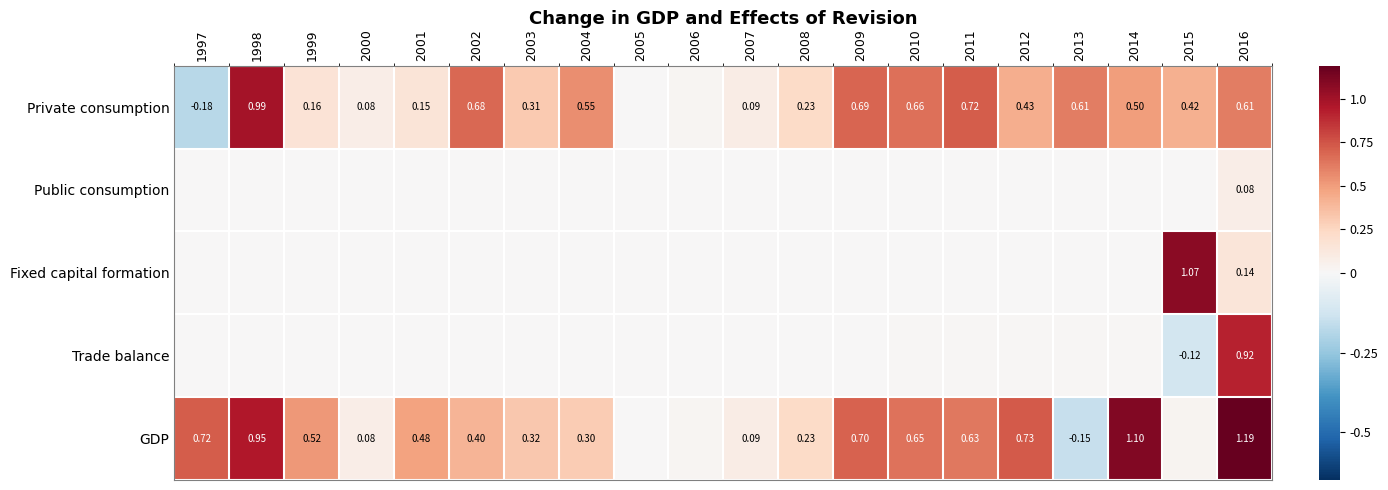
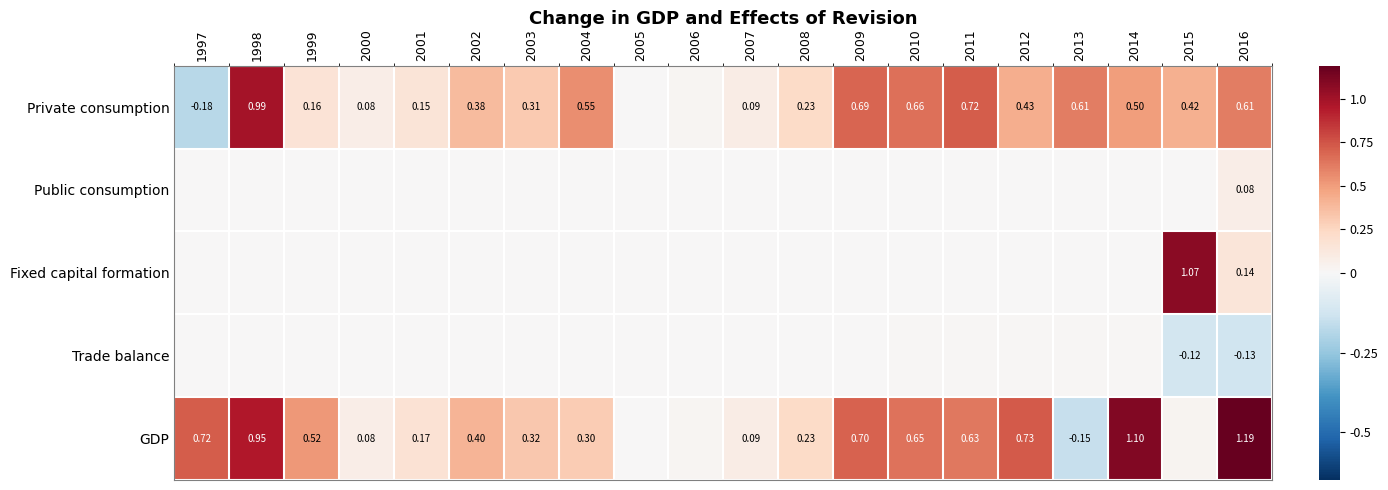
  {
    "Private consumption": {
      "1997": -0.18,
      "1998": 0.99,
      "1999": 0.16,
      "2000": 0.08,
      "2001": 0.15,
-     "2002": 0.68,
+     "2002": 0.38,
      "2003": 0.31,
      "2004": 0.55,
      "2007": 0.09,
      "2008": 0.23,
      "2009": 0.69,
      "2010": 0.66,
      "2011": 0.72,
      "2012": 0.43,
      "2013": 0.61,
      "2014": 0.50,
      "2015": 0.42,
      "2016": 0.61
    },
    "Public consumption": {
      "2016": 0.08
    },
    "Fixed capital formation": {
      "2015": 1.07,
      "2016": 0.14
    },
    "Trade balance": {
      "2015": -0.12,
-     "2016": 0.92
+     "2016": -0.13
    },
    "GDP": {
      "1997": 0.72,
      "1998": 0.95,
      "1999": 0.52,
      "2000": 0.08,
-     "2001": 0.48,
+     "2001": 0.17,
      "2002": 0.40,
      "2003": 0.32,
      "2004": 0.30,
      "2007": 0.09,
      "2008": 0.23,
      "2009": 0.70,
      "2010": 0.65,
      "2011": 0.63,
      "2012": 0.73,
      "2013": -0.15,
      "2014": 1.10,
      "2016": 1.19
    }
  }
